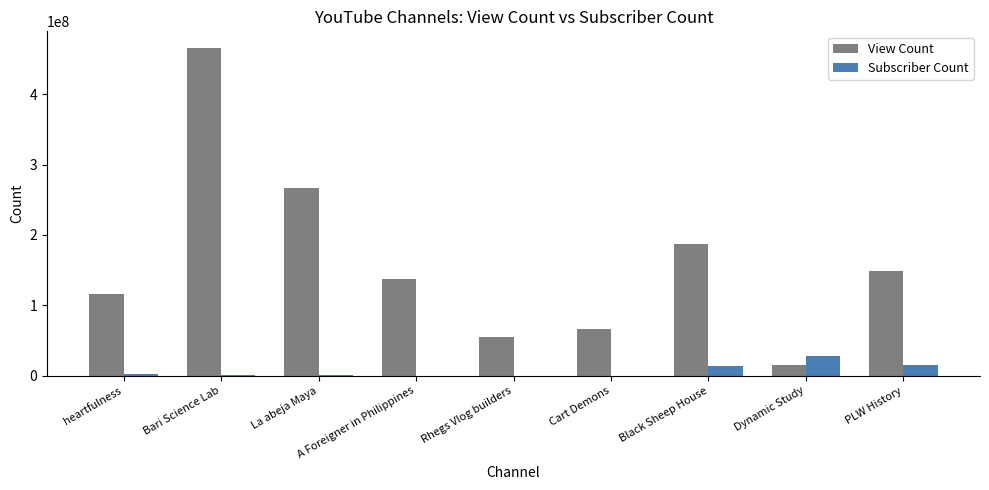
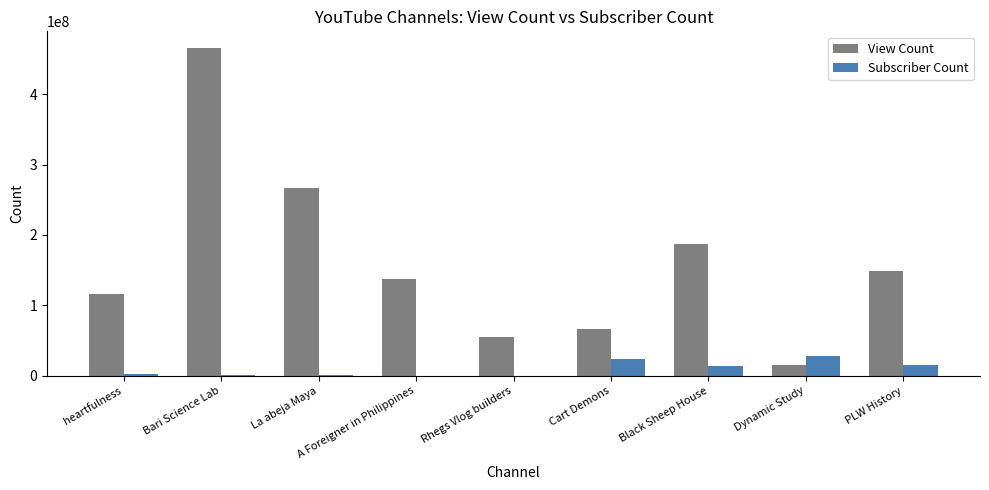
  {
    "View Count": {
      "heartfulness": 120000000,
      "Bari Science Lab": 470000000,
      "La abeja Maya": 270000000,
      "A Foreigner in Philippines": 140000000,
      "Rhegs Vlog builders": 60000000,
      "Cart Demons": 70000000,
      "Black Sheep House": 190000000,
      "Dynamic Study": 20000000,
      "PLW History": 150000000
    },
    "Subscriber Count": {
-     "Cart Demons": 0,
+     "Cart Demons": 20000000,
      "Black Sheep House": 10000000,
      "Dynamic Study": 30000000,
      "PLW History": 10000000
    }
  }
